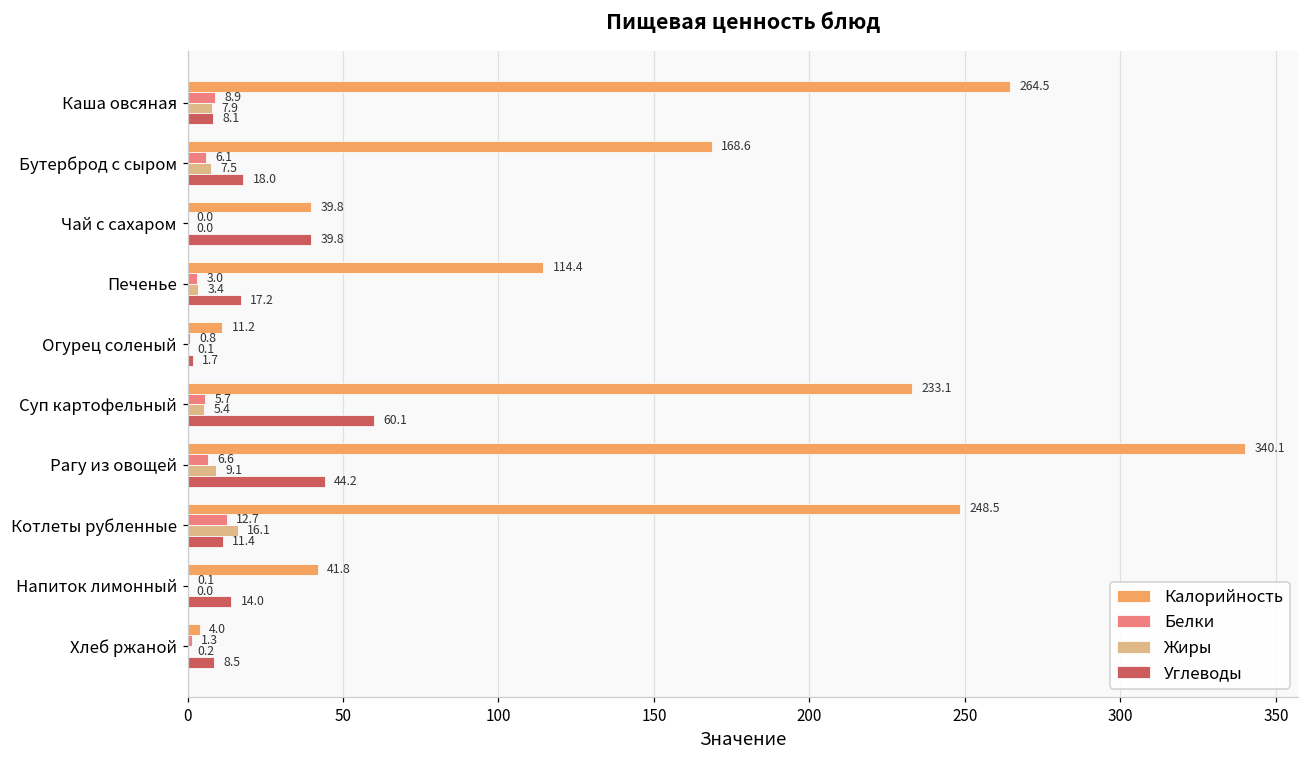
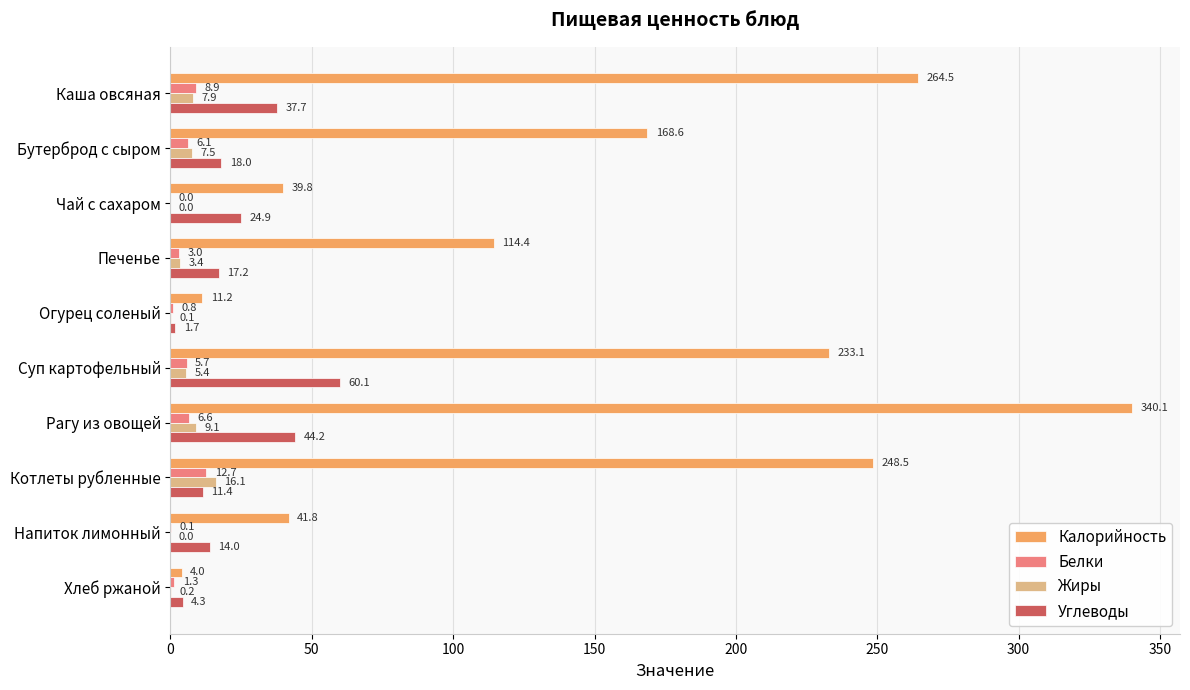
  {
    "Углеводы": {
-     "Каша овсяная": 8.1,
+     "Каша овсяная": 37.7,
      "Бутерброд с сыром": 18.0,
-     "Чай с сахаром": 39.8,
+     "Чай с сахаром": 24.9,
      "Печенье": 17.2,
      "Огурец соленый": 1.7,
      "Суп картофельный": 60.1,
      "Рагу из овощей": 44.2,
      "Котлеты рубленные": 11.4,
      "Напиток лимонный": 14.0,
-     "Хлеб ржаной": 8.5
+     "Хлеб ржаной": 4.3
    }
  }
